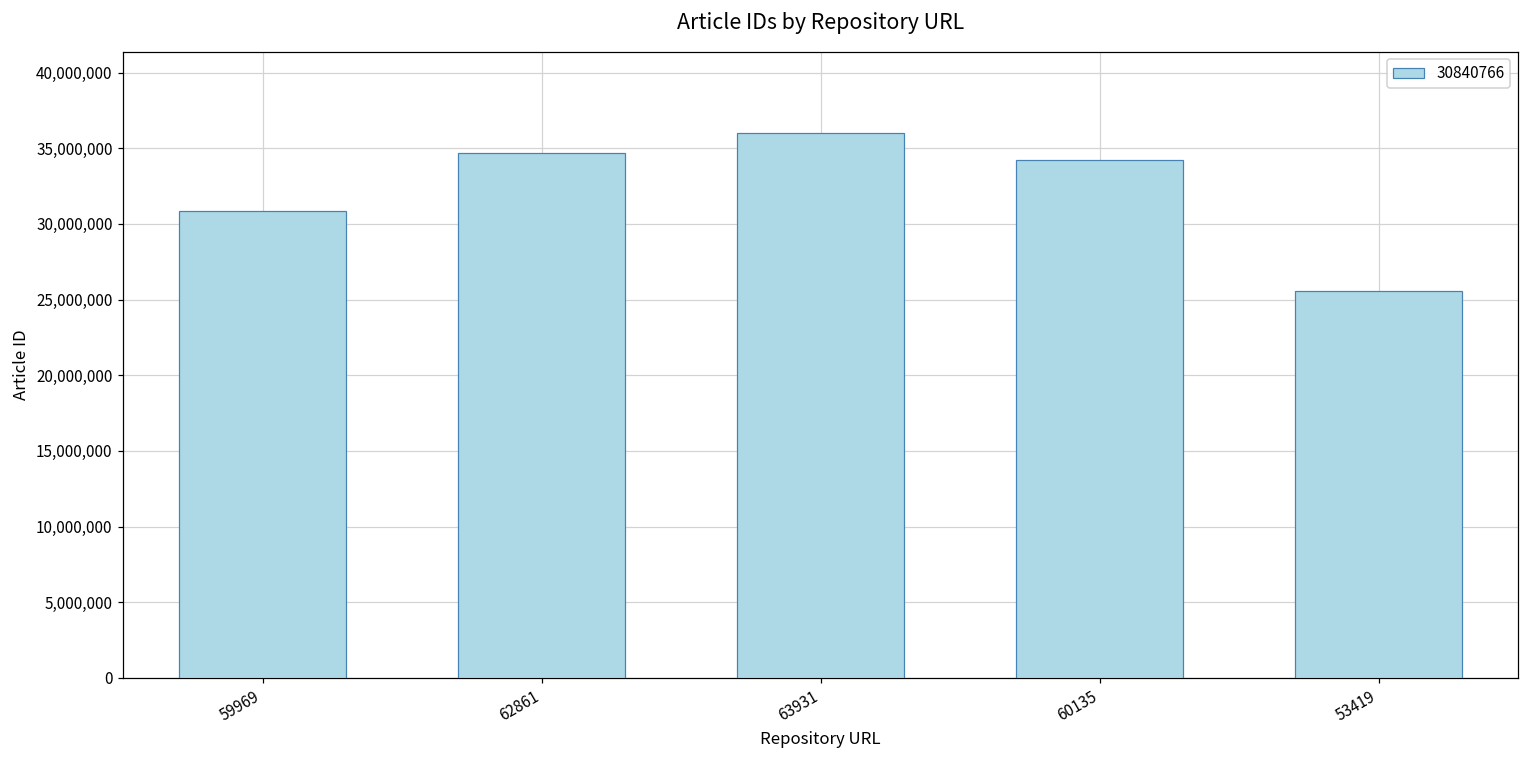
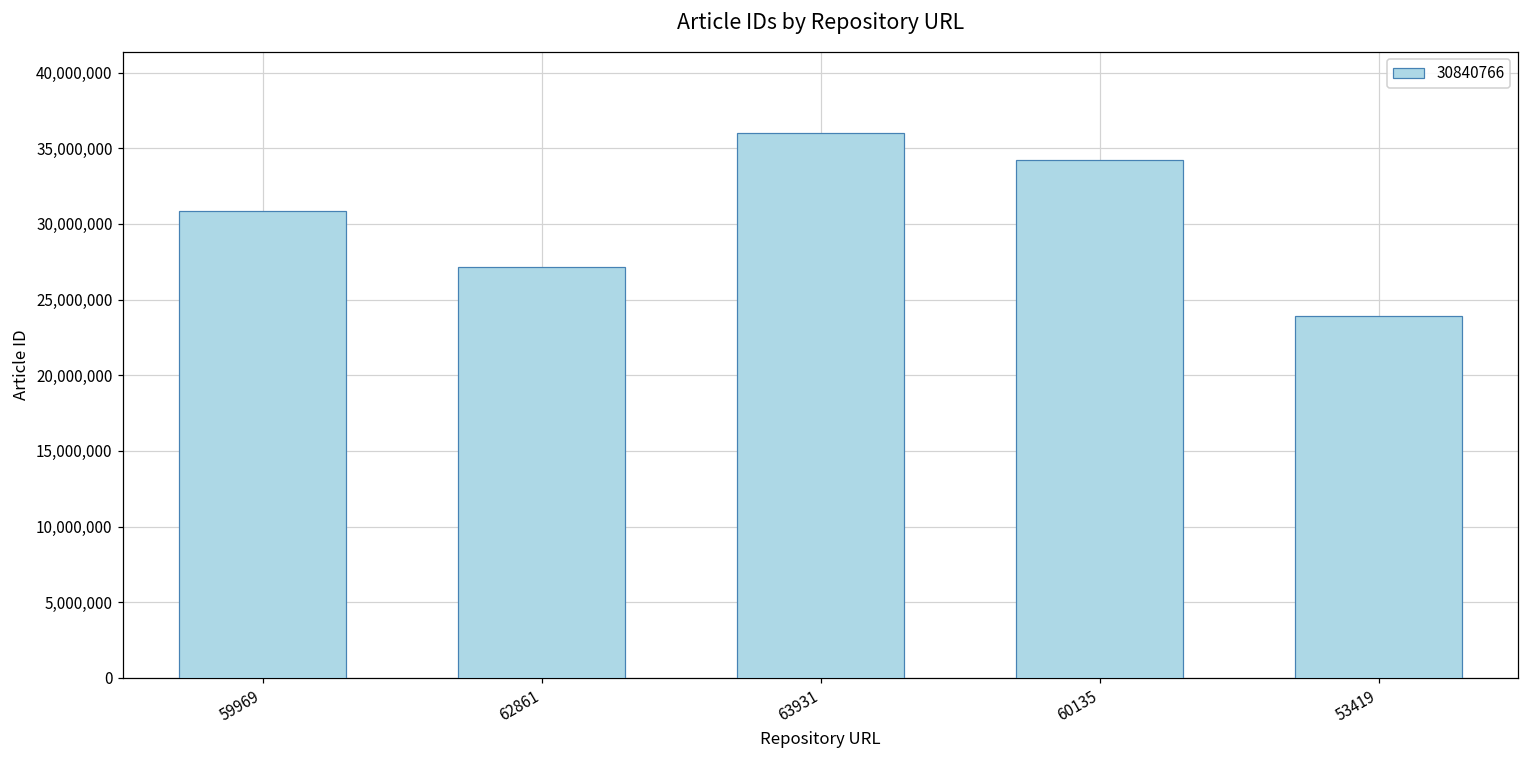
  {
    "59969": "30,800,000",
-   "62861": "34,700,000",
+   "62861": "27,200,000",
    "63931": "36,000,000",
    "60135": "34,200,000",
-   "53419": "25,600,000"
+   "53419": "23,900,000"
  }
